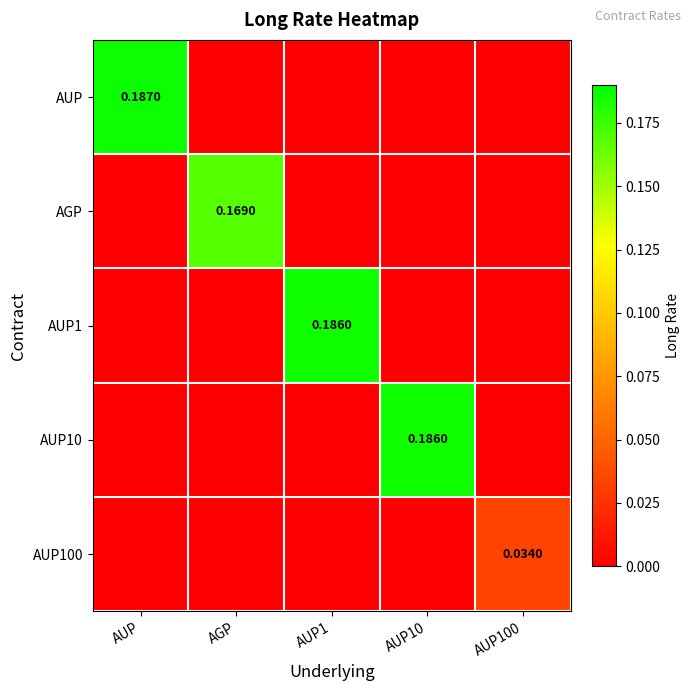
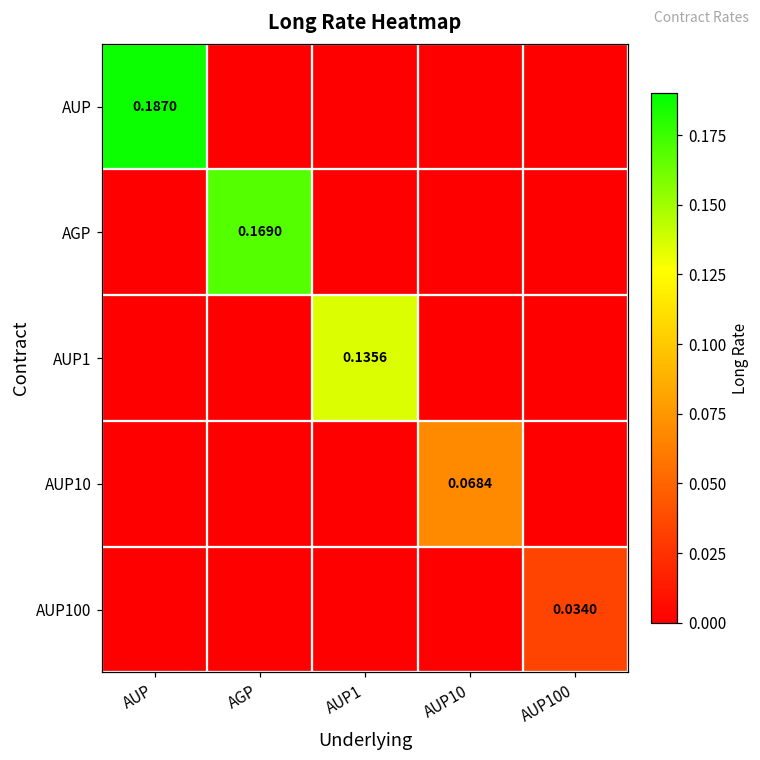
  {
    "AUP": {
      "AUP": 0.1870
    },
    "AGP": {
      "AGP": 0.1690
    },
    "AUP1": {
-     "AUP1": 0.1860
+     "AUP1": 0.1356
    },
    "AUP10": {
-     "AUP10": 0.1860
+     "AUP10": 0.0684
    },
    "AUP100": {
      "AUP100": 0.0340
    }
  }
